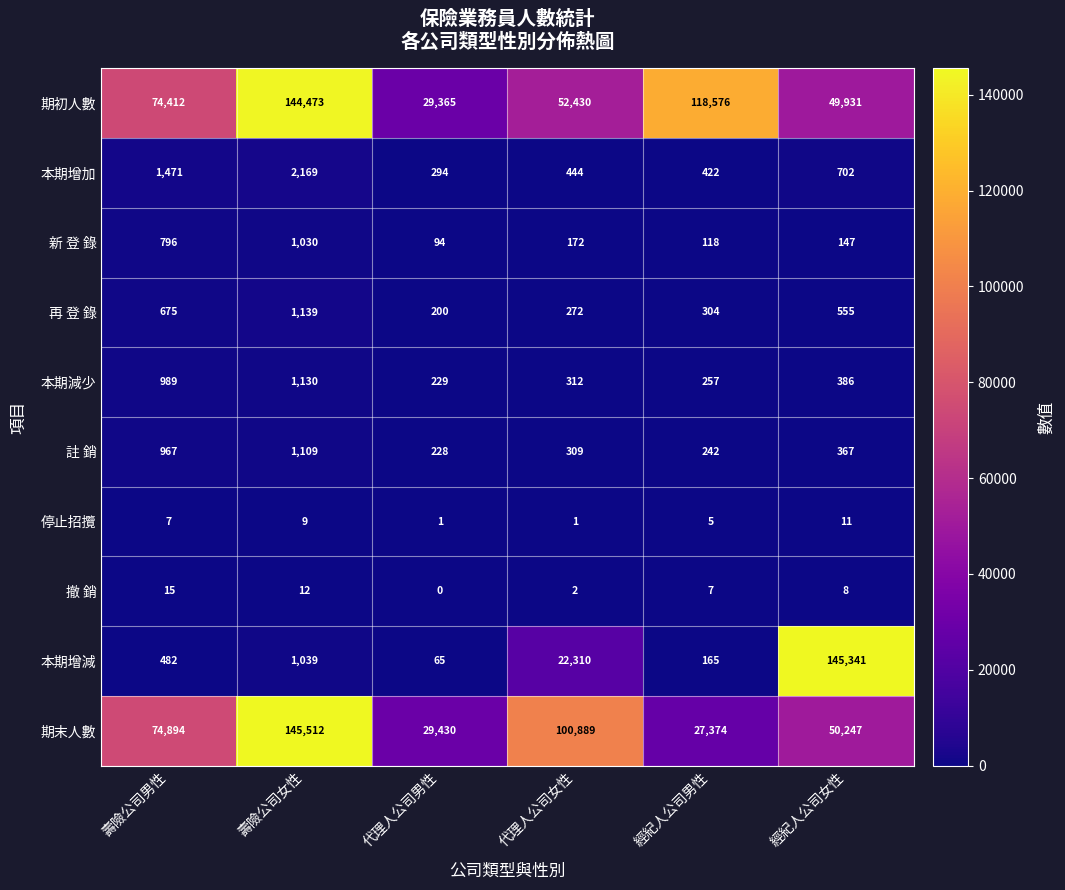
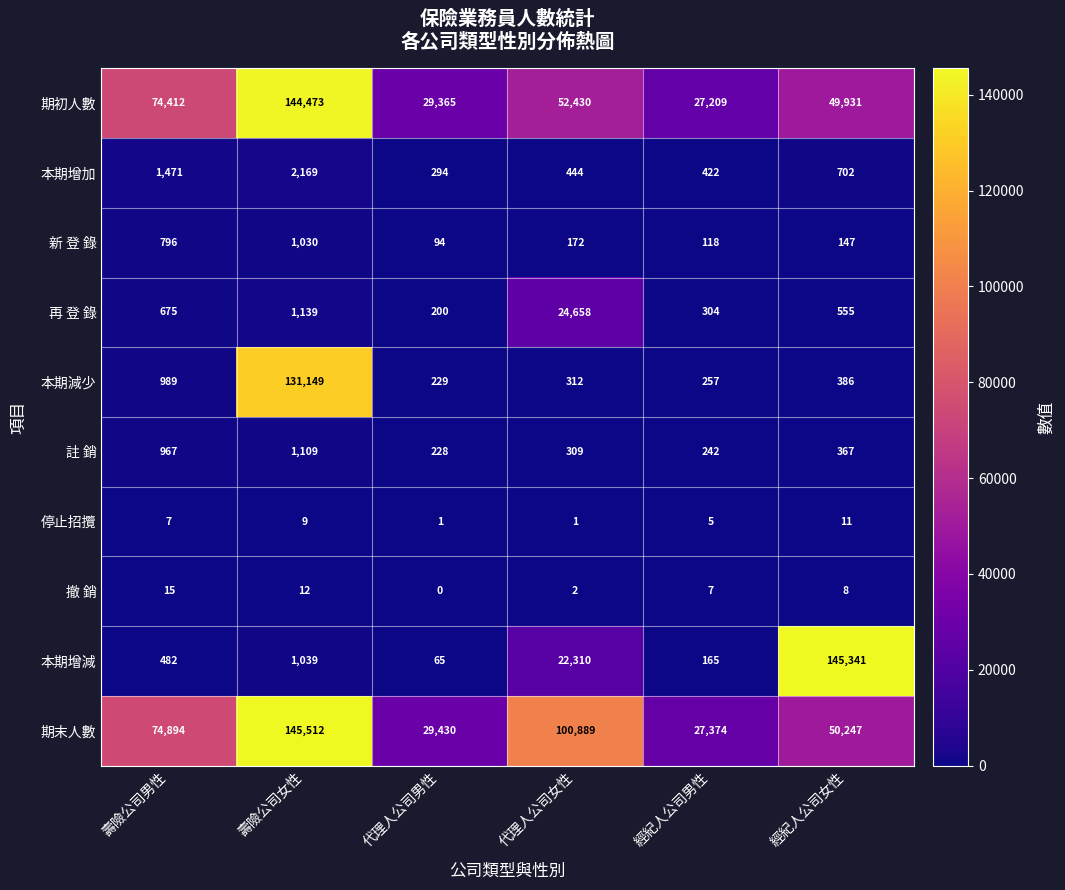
  {
    "期初人數": {
      "壽險公司男性": "74,412",
      "壽險公司女性": "144,473",
      "代理人公司男性": "29,365",
      "代理人公司女性": "52,430",
-     "經紀人公司男性": "118,576",
+     "經紀人公司男性": "27,209",
      "經紀人公司女性": "49,931"
    },
    "本期增加": {
      "壽險公司男性": "1,471",
      "壽險公司女性": "2,169",
      "代理人公司男性": "294",
      "代理人公司女性": "444",
      "經紀人公司男性": "422",
      "經紀人公司女性": "702"
    },
    "新 登 錄": {
      "壽險公司男性": "796",
      "壽險公司女性": "1,030",
      "代理人公司男性": "94",
      "代理人公司女性": "172",
      "經紀人公司男性": "118",
      "經紀人公司女性": "147"
    },
    "再 登 錄": {
      "壽險公司男性": "675",
      "壽險公司女性": "1,139",
      "代理人公司男性": "200",
-     "代理人公司女性": "272",
+     "代理人公司女性": "24,658",
      "經紀人公司男性": "304",
      "經紀人公司女性": "555"
    },
    "本期減少": {
      "壽險公司男性": "989",
-     "壽險公司女性": "1,130",
+     "壽險公司女性": "131,149",
      "代理人公司男性": "229",
      "代理人公司女性": "312",
      "經紀人公司男性": "257",
      "經紀人公司女性": "386"
    },
    "註 銷": {
      "壽險公司男性": "967",
      "壽險公司女性": "1,109",
      "代理人公司男性": "228",
      "代理人公司女性": "309",
      "經紀人公司男性": "242",
      "經紀人公司女性": "367"
    },
    "停止招攬": {
      "壽險公司男性": "7",
      "壽險公司女性": "9",
      "代理人公司男性": "1",
      "代理人公司女性": "1",
      "經紀人公司男性": "5",
      "經紀人公司女性": "11"
    },
    "撤 銷": {
      "壽險公司男性": "15",
      "壽險公司女性": "12",
      "代理人公司男性": "0",
      "代理人公司女性": "2",
      "經紀人公司男性": "7",
      "經紀人公司女性": "8"
    },
    "本期增減": {
      "壽險公司男性": "482",
      "壽險公司女性": "1,039",
      "代理人公司男性": "65",
      "代理人公司女性": "22,310",
      "經紀人公司男性": "165",
      "經紀人公司女性": "145,341"
    },
    "期末人數": {
      "壽險公司男性": "74,894",
      "壽險公司女性": "145,512",
      "代理人公司男性": "29,430",
      "代理人公司女性": "100,889",
      "經紀人公司男性": "27,374",
      "經紀人公司女性": "50,247"
    }
  }
